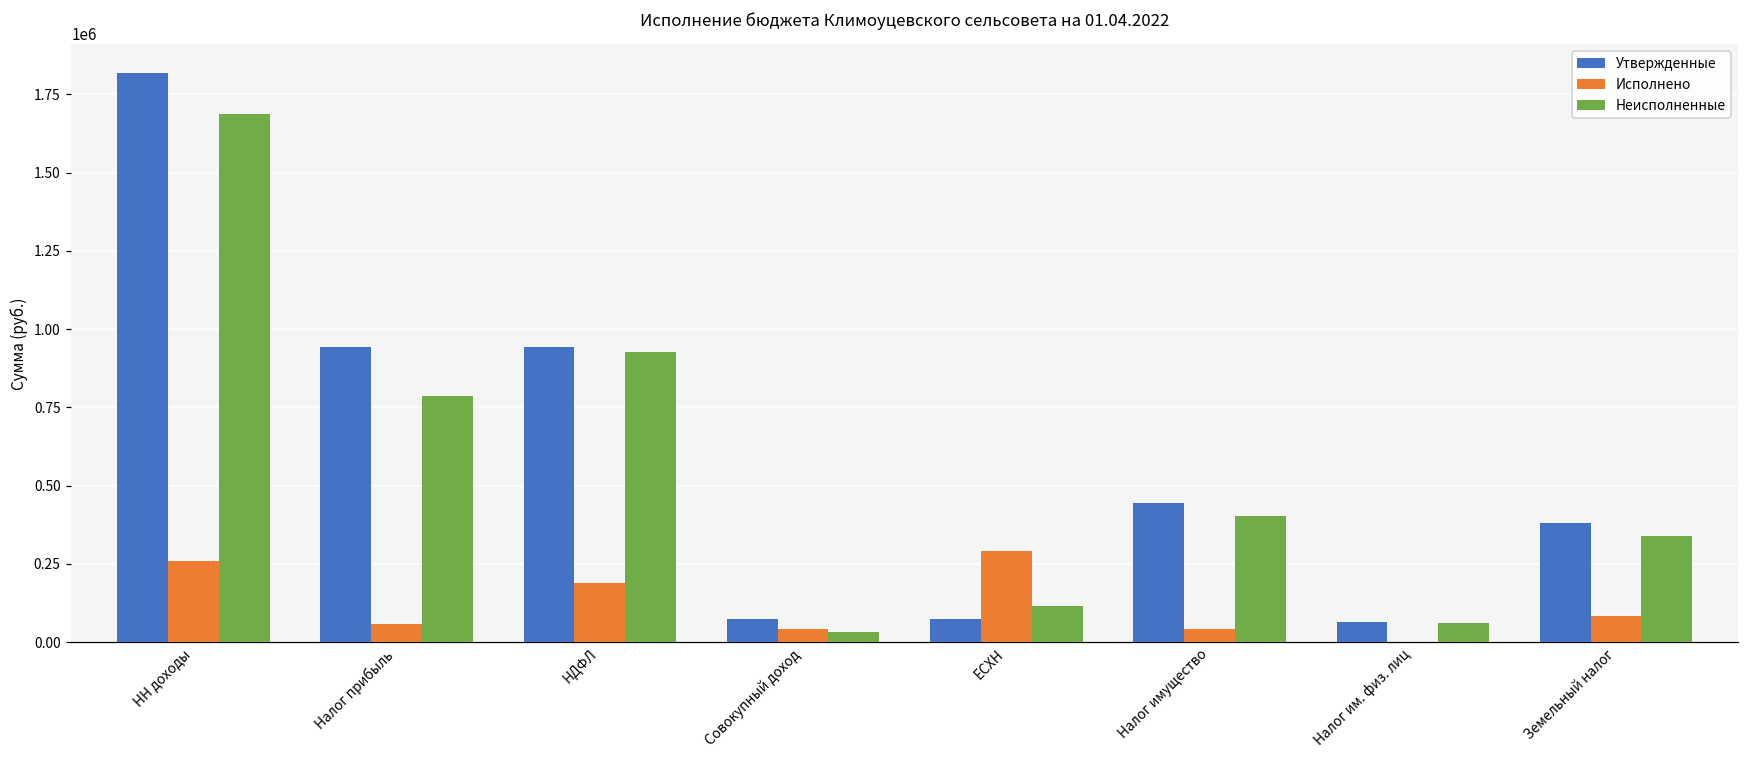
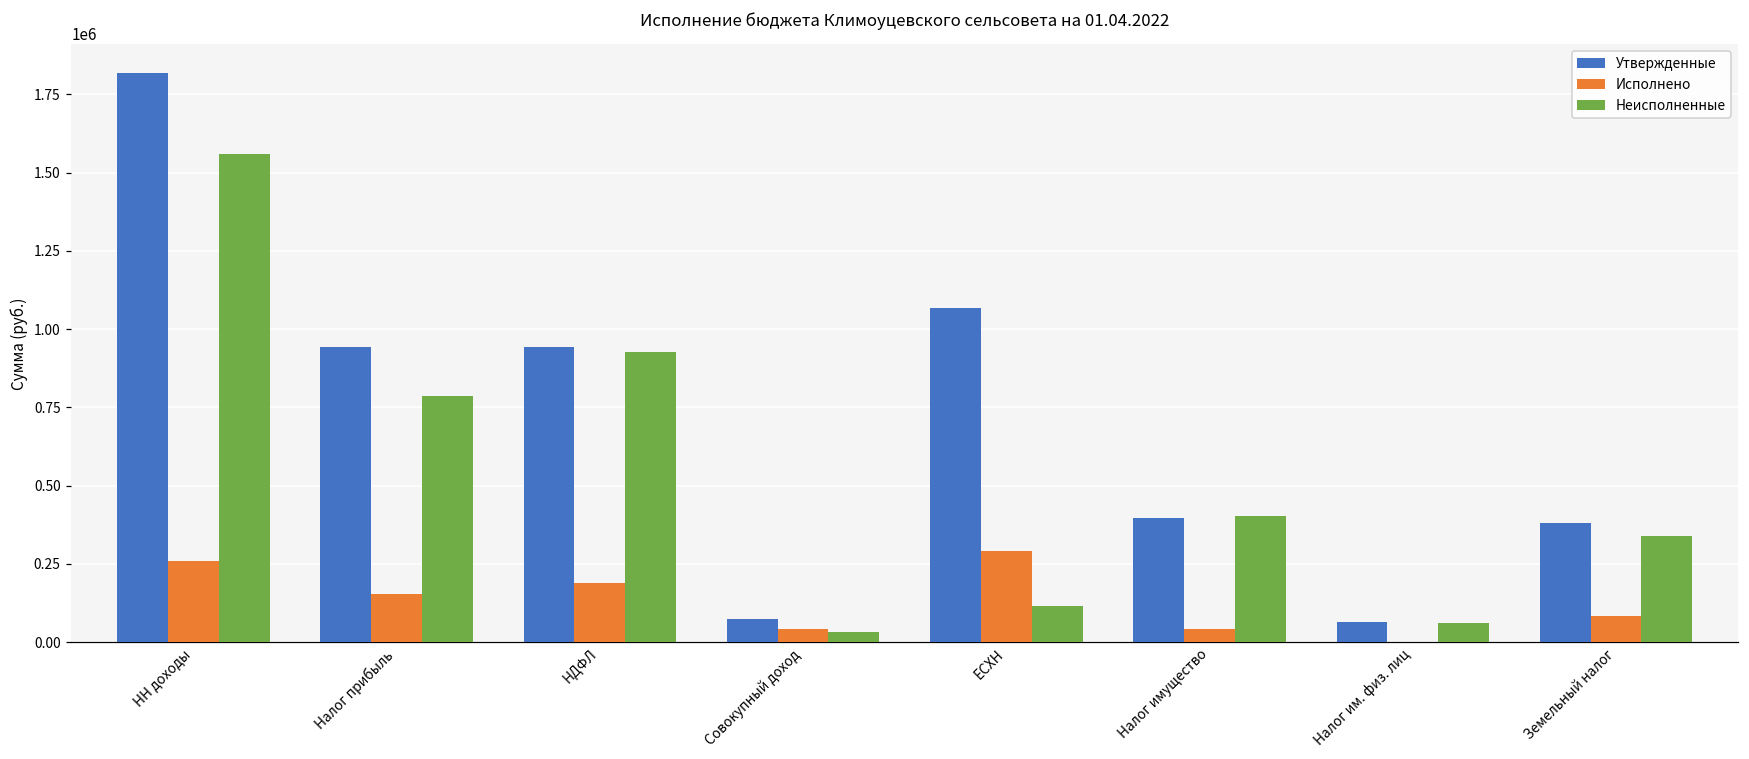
  {
    "Утвержденные": {
      "НН доходы": 1820000,
      "Налог прибыль": 940000,
      "НДФЛ": 940000,
      "Совокупный доход": 80000,
-     "ЕСХН": 80000,
-     "Налог имущество": 450000,
+     "ЕСХН": 1070000,
+     "Налог имущество": 400000,
      "Налог им. физ. лиц": 60000,
      "Земельный налог": 380000
    },
    "Исполнено": {
      "НН доходы": 260000,
-     "Налог прибыль": 60000,
+     "Налог прибыль": 150000,
      "НДФЛ": 190000,
      "Совокупный доход": 40000,
      "ЕСХН": 290000,
      "Налог имущество": 40000,
      "Земельный налог": 80000
    },
    "Неисполненные": {
-     "НН доходы": 1690000,
+     "НН доходы": 1560000,
      "Налог прибыль": 790000,
      "НДФЛ": 930000,
      "Совокупный доход": 30000,
      "ЕСХН": 110000,
      "Налог имущество": 400000,
      "Налог им. физ. лиц": 60000,
      "Земельный налог": 340000
    }
  }
